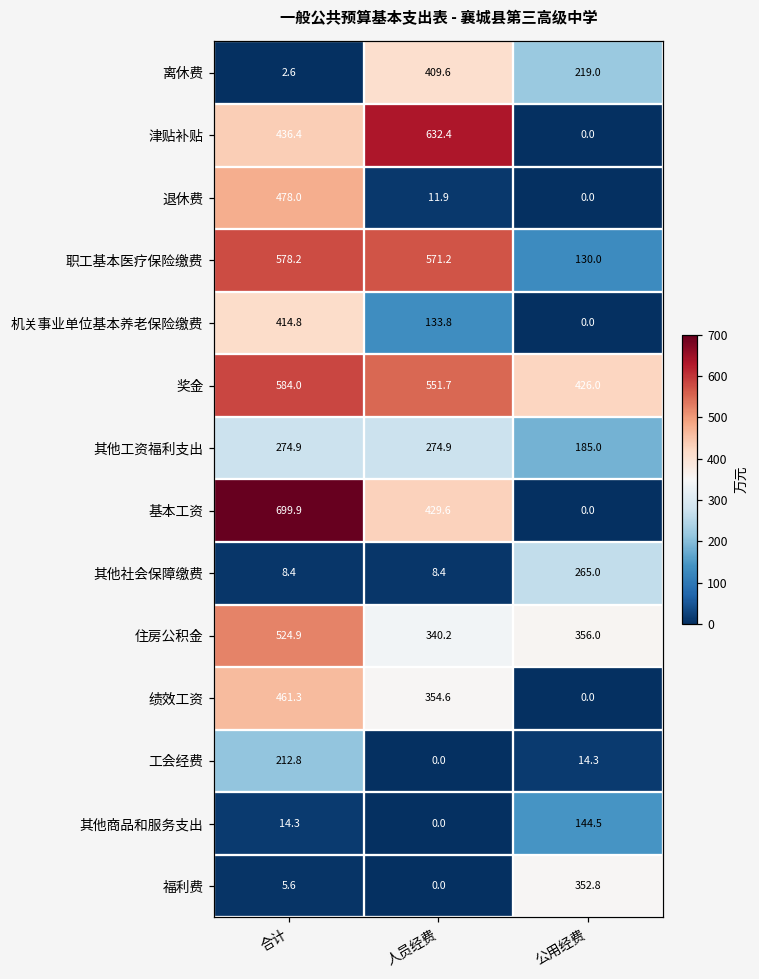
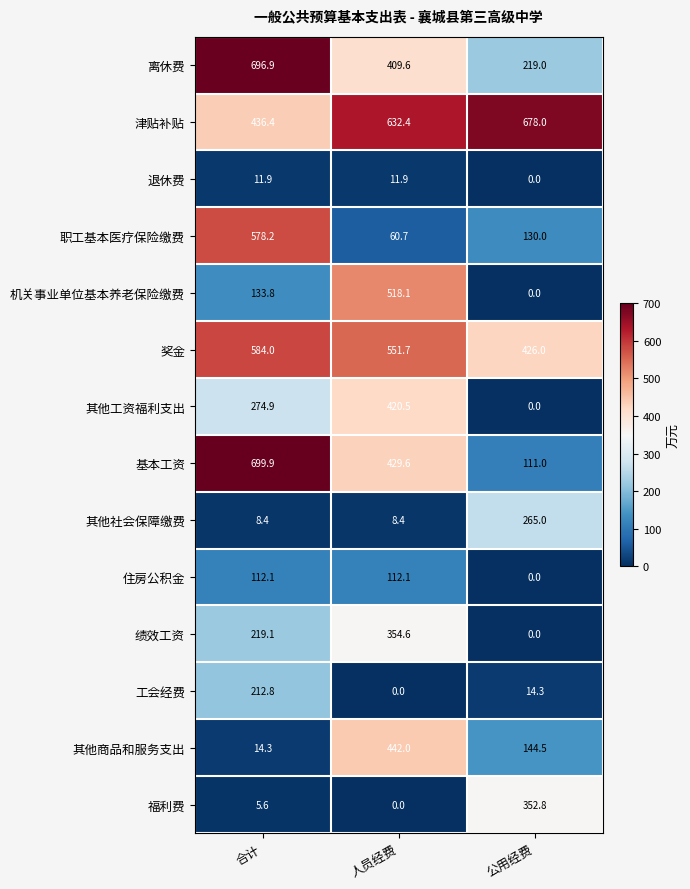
  {
    "离休费": {
-     "合计": 2.6,
+     "合计": 696.9,
      "人员经费": 409.6,
      "公用经费": 219.0
    },
    "津贴补贴": {
      "合计": 436.4,
      "人员经费": 632.4,
-     "公用经费": 0.0
+     "公用经费": 678.0
    },
    "退休费": {
-     "合计": 478.0,
+     "合计": 11.9,
      "人员经费": 11.9,
      "公用经费": 0.0
    },
    "职工基本医疗保险缴费": {
      "合计": 578.2,
-     "人员经费": 571.2,
+     "人员经费": 60.7,
      "公用经费": 130.0
    },
    "机关事业单位基本养老保险缴费": {
-     "合计": 414.8,
-     "人员经费": 133.8,
+     "合计": 133.8,
+     "人员经费": 518.1,
      "公用经费": 0.0
    },
    "奖金": {
      "合计": 584.0,
      "人员经费": 551.7,
      "公用经费": 426.0
    },
    "其他工资福利支出": {
      "合计": 274.9,
-     "人员经费": 274.9,
-     "公用经费": 185.0
+     "人员经费": 420.5,
+     "公用经费": 0.0
    },
    "基本工资": {
      "合计": 699.9,
      "人员经费": 429.6,
-     "公用经费": 0.0
+     "公用经费": 111.0
    },
    "其他社会保障缴费": {
      "合计": 8.4,
      "人员经费": 8.4,
      "公用经费": 265.0
    },
    "住房公积金": {
-     "合计": 524.9,
-     "人员经费": 340.2,
-     "公用经费": 356.0
+     "合计": 112.1,
+     "人员经费": 112.1,
+     "公用经费": 0.0
    },
    "绩效工资": {
-     "合计": 461.3,
+     "合计": 219.1,
      "人员经费": 354.6,
      "公用经费": 0.0
    },
    "工会经费": {
      "合计": 212.8,
      "人员经费": 0.0,
      "公用经费": 14.3
    },
    "其他商品和服务支出": {
      "合计": 14.3,
-     "人员经费": 0.0,
+     "人员经费": 442.0,
      "公用经费": 144.5
    },
    "福利费": {
      "合计": 5.6,
      "人员经费": 0.0,
      "公用经费": 352.8
    }
  }
